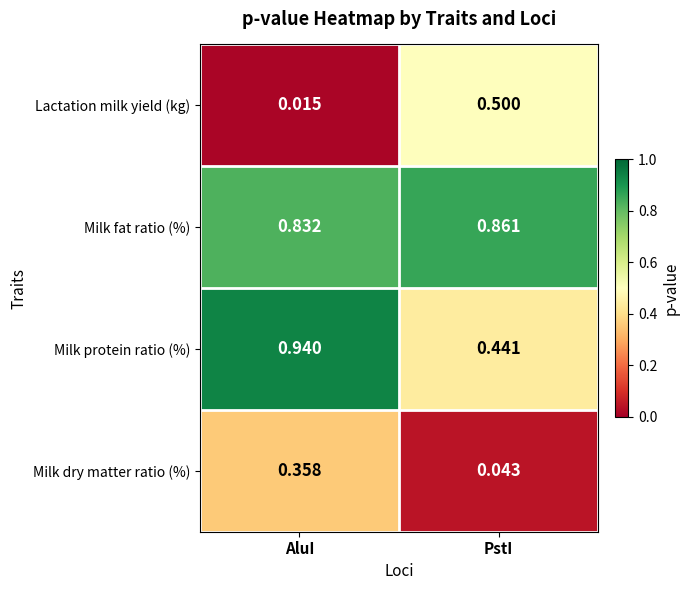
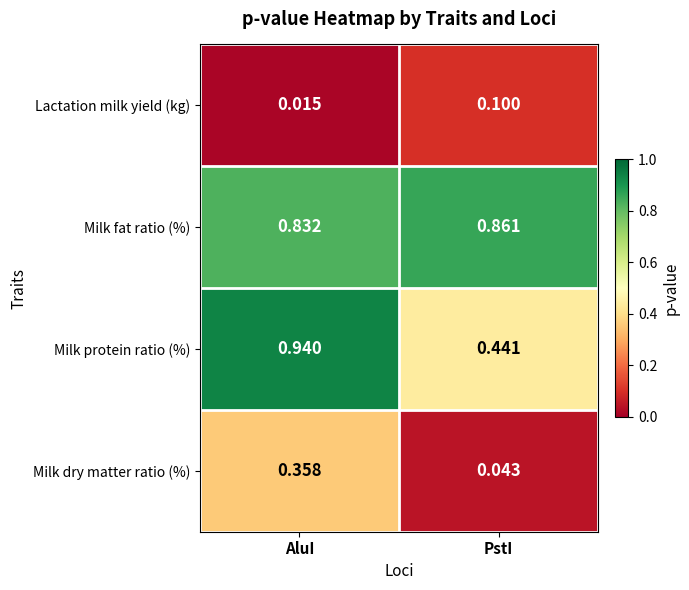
  {
    "Lactation milk yield (kg)": {
      "AluI": 0.015,
-     "PstI": 0.500
+     "PstI": 0.100
    },
    "Milk fat ratio (%)": {
      "AluI": 0.832,
      "PstI": 0.861
    },
    "Milk protein ratio (%)": {
      "AluI": 0.940,
      "PstI": 0.441
    },
    "Milk dry matter ratio (%)": {
      "AluI": 0.358,
      "PstI": 0.043
    }
  }
